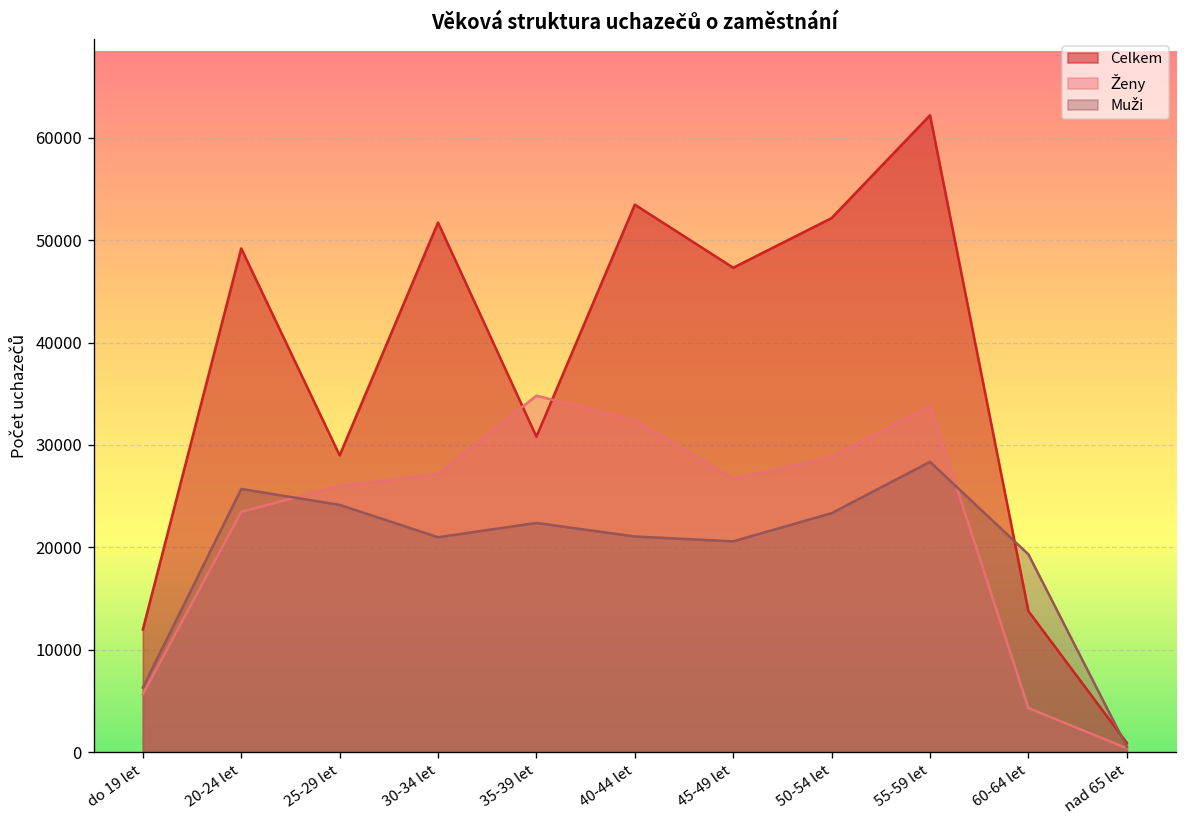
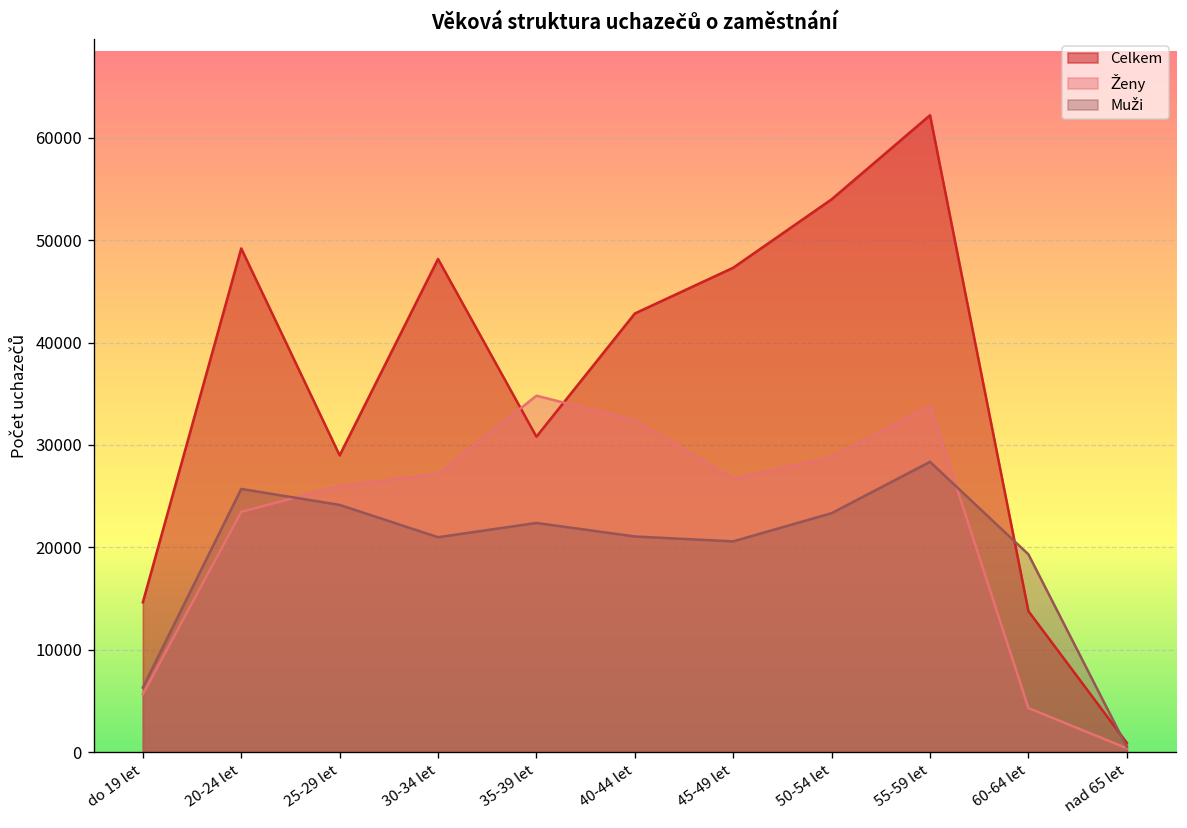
  {
    "Celkem": {
-     "do 19 let": 12000,
+     "do 19 let": 15000,
      "20-24 let": 49000,
      "25-29 let": 29000,
-     "30-34 let": 52000,
+     "30-34 let": 48000,
      "35-39 let": 31000,
-     "40-44 let": 53000,
+     "40-44 let": 43000,
      "45-49 let": 47000,
-     "50-54 let": 52000,
+     "50-54 let": 54000,
      "55-59 let": 62000,
      "60-64 let": 14000,
      "nad 65 let": 1000
    }
  }
